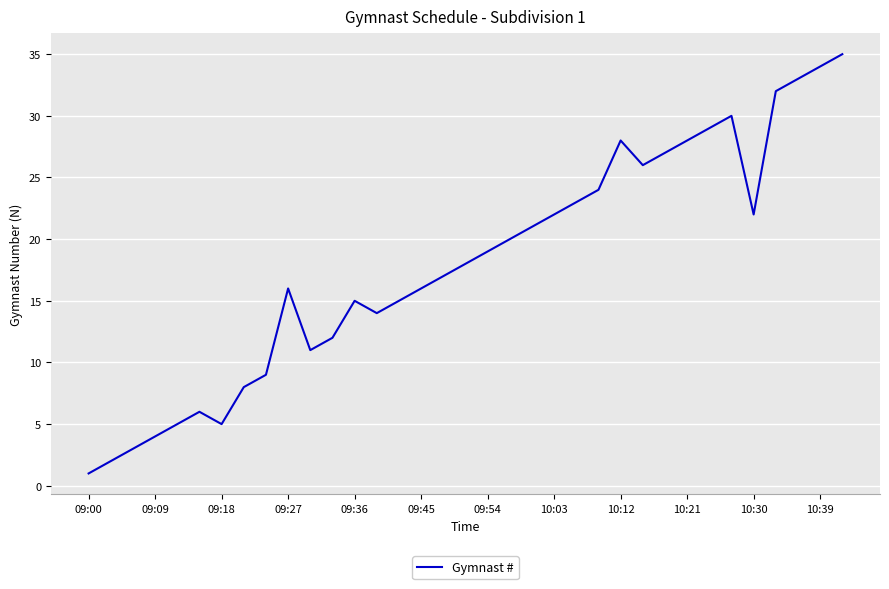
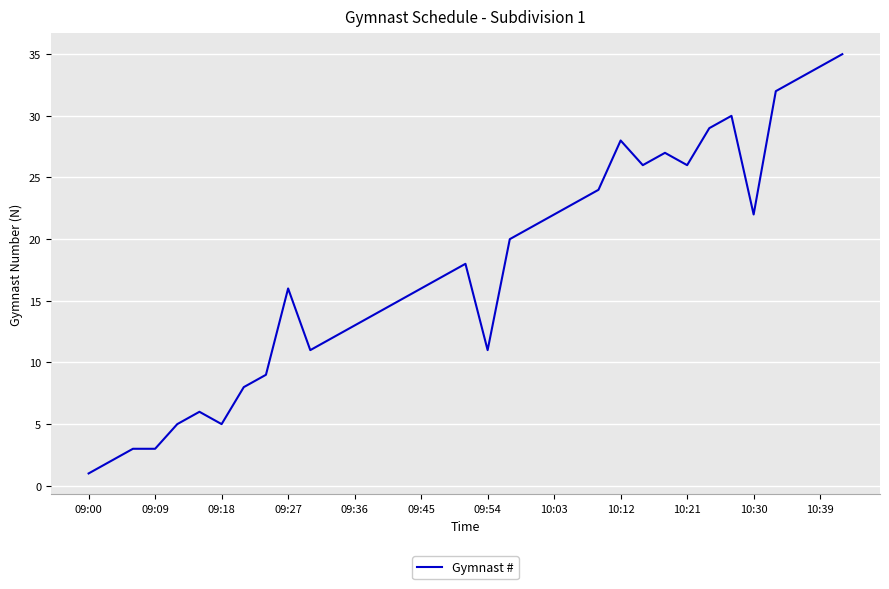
  {
    "09:00": 1,
-   "09:09": 4,
+   "09:09": 3,
    "09:18": 5,
    "09:27": 16,
-   "09:36": 15,
+   "09:36": 13,
    "09:45": 16,
-   "09:54": 19,
+   "09:54": 11,
    "10:03": 22,
    "10:12": 28,
-   "10:21": 28,
+   "10:21": 26,
    "10:30": 22,
    "10:39": 34
  }
